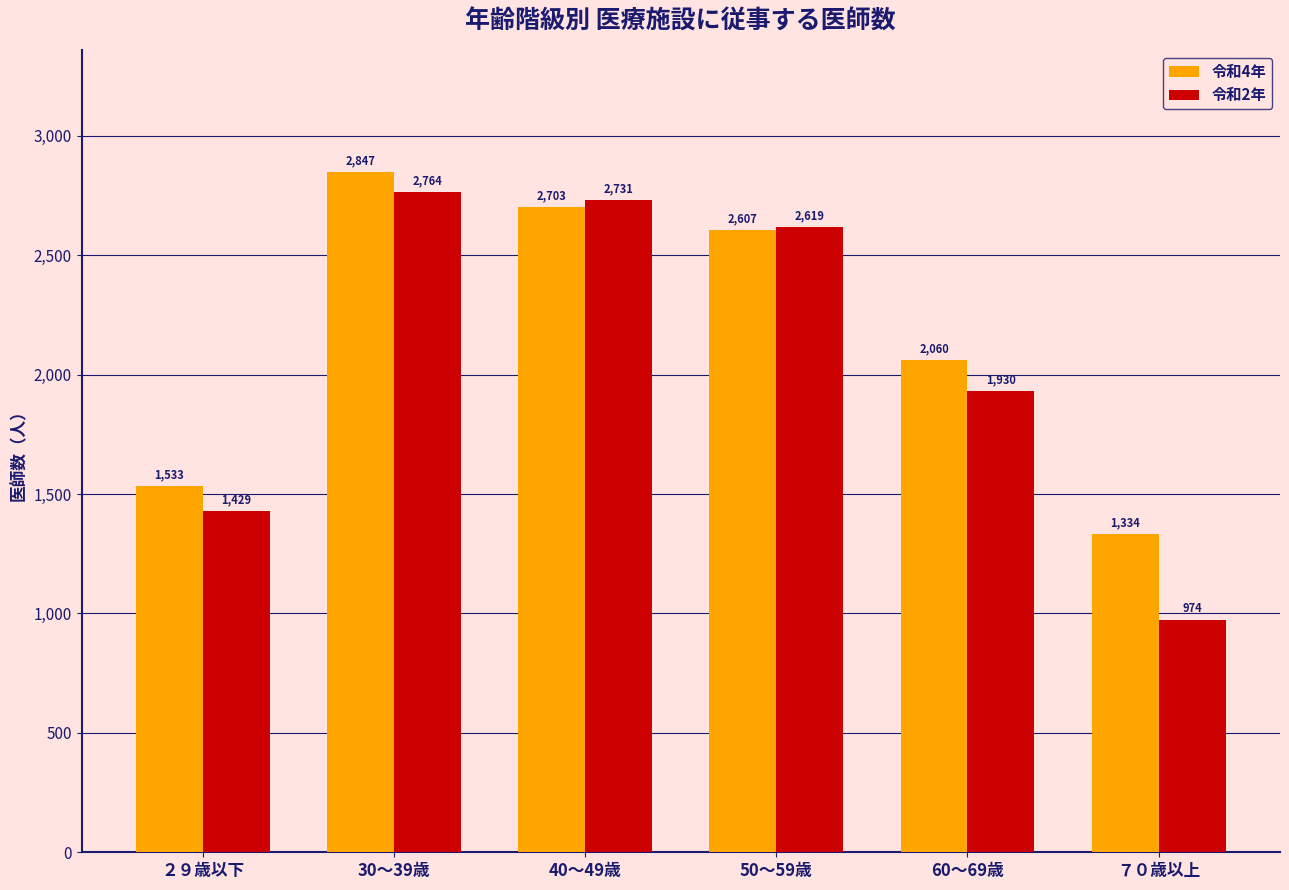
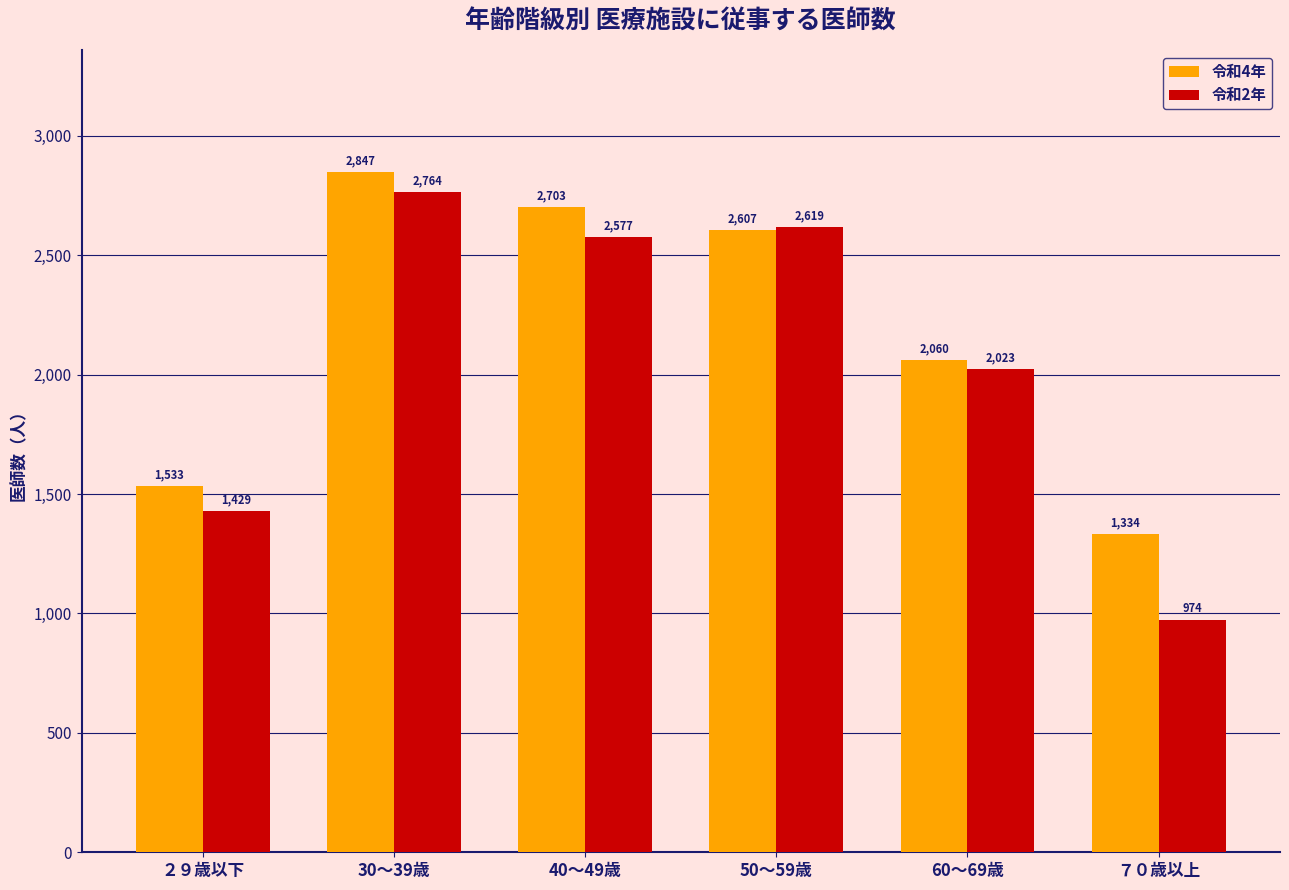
  {
    "令和4年": {
      "２９歳以下": "1,533",
      "30～39歳": "2,847",
      "40～49歳": "2,703",
      "50～59歳": "2,607",
      "60～69歳": "2,060",
      "７０歳以上": "1,334"
    },
    "令和2年": {
      "２９歳以下": "1,429",
      "30～39歳": "2,764",
-     "40～49歳": "2,731",
+     "40～49歳": "2,577",
      "50～59歳": "2,619",
-     "60～69歳": "1,930",
+     "60～69歳": "2,023",
      "７０歳以上": "974"
    }
  }
